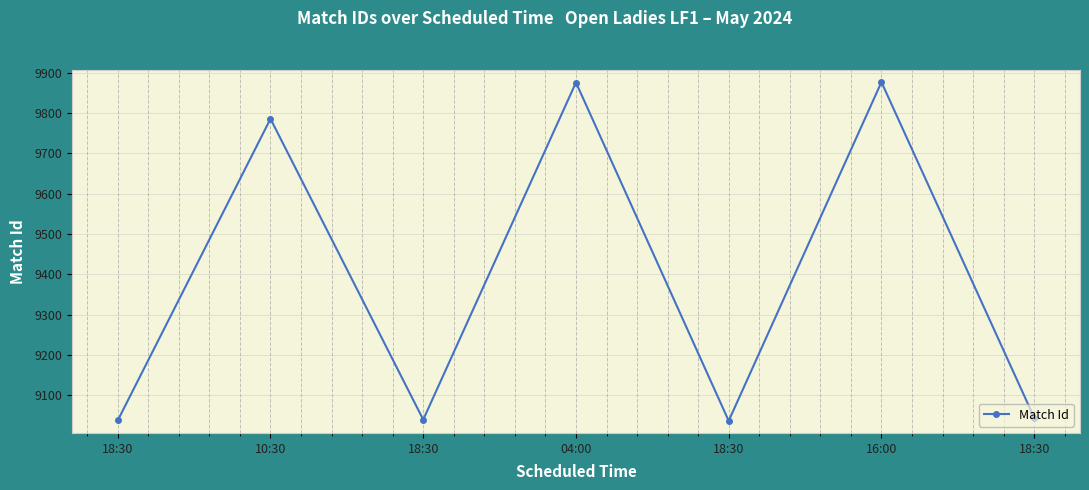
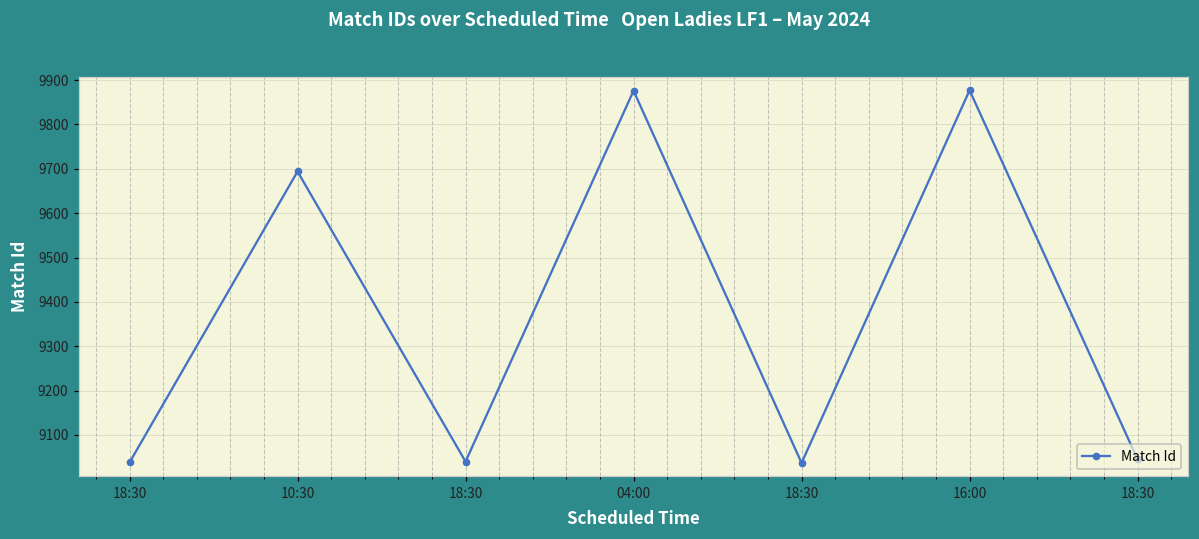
  {
-   "10:30": 9790,
+   "10:30": 9690,
    "04:00": 9880,
    "16:00": 9880
  }
